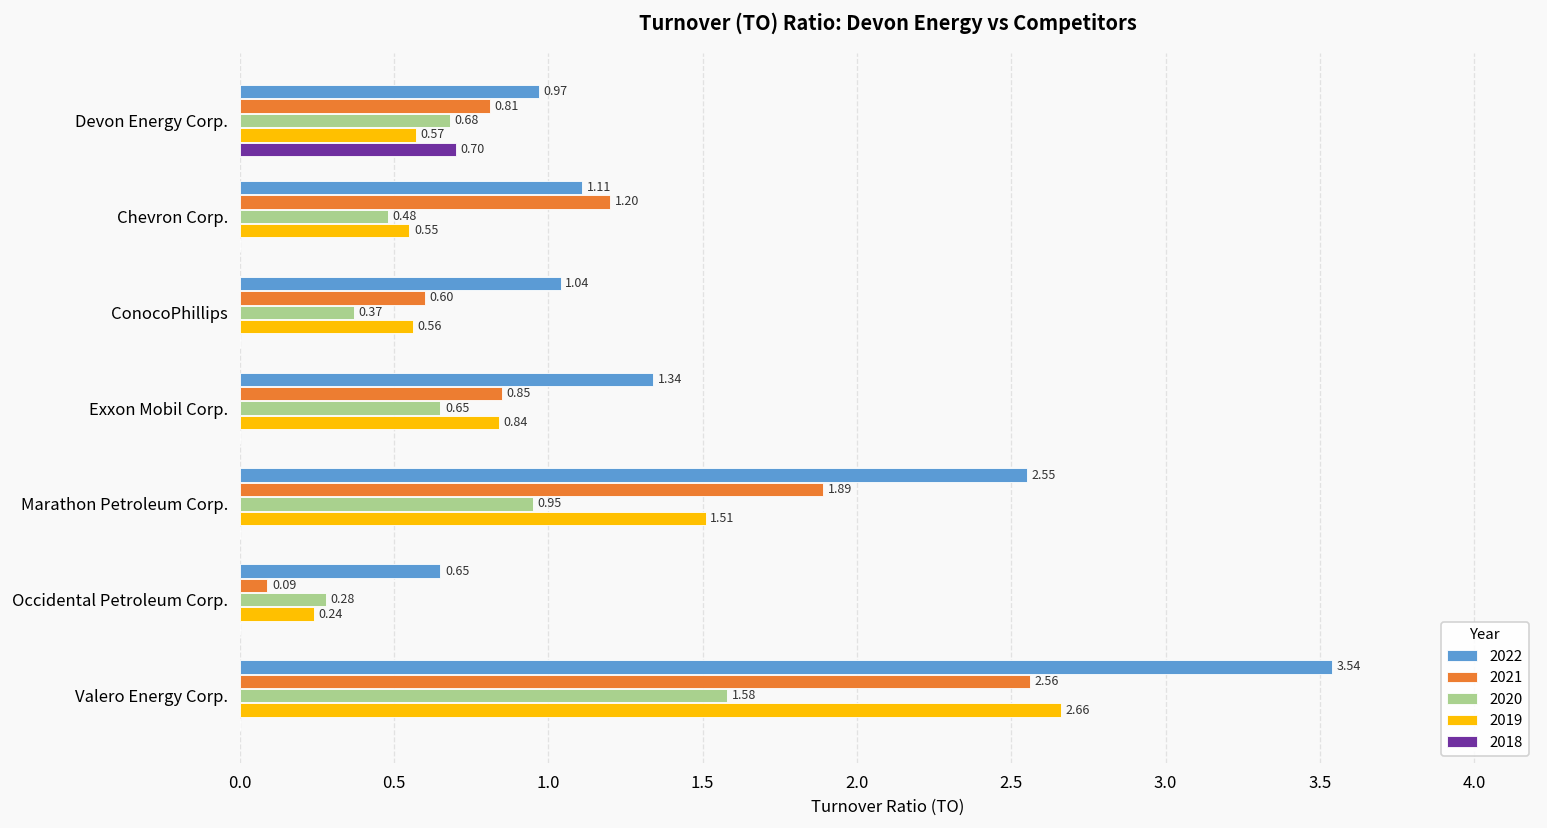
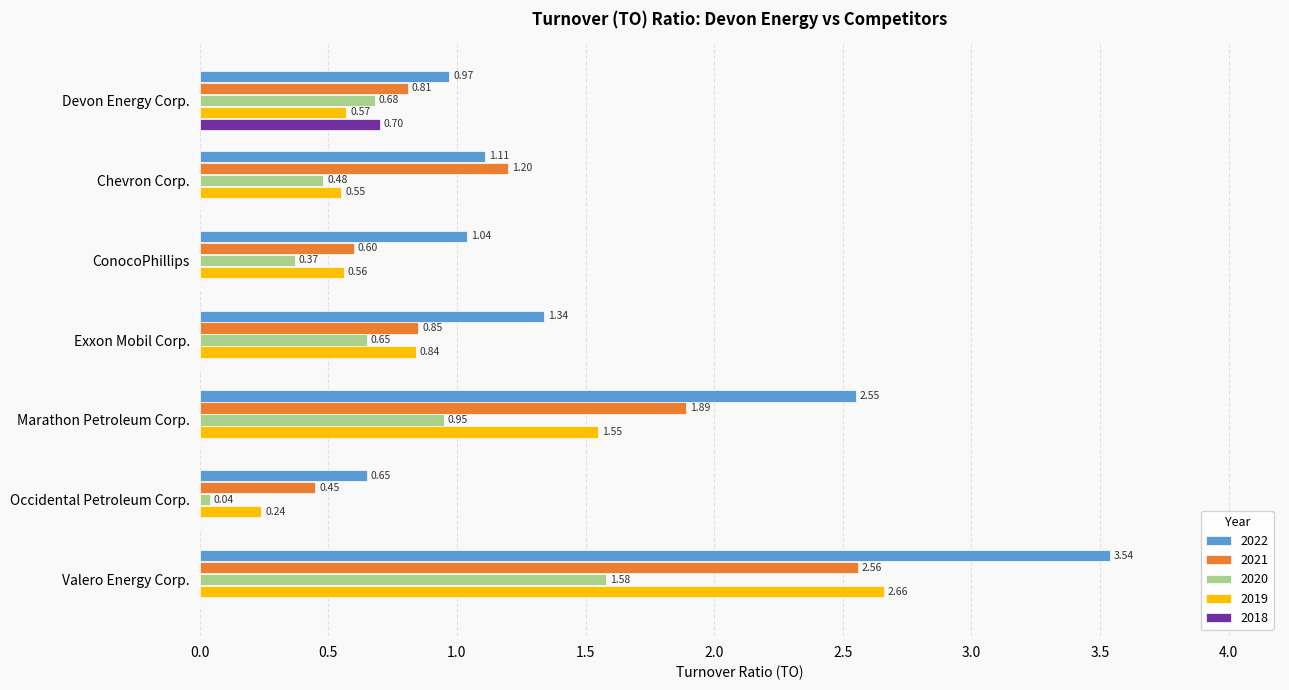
  {
    "2022": {
      "Devon Energy Corp.": 0.97,
      "Chevron Corp.": 1.11,
      "ConocoPhillips": 1.04,
      "Exxon Mobil Corp.": 1.34,
      "Marathon Petroleum Corp.": 2.55,
      "Occidental Petroleum Corp.": 0.65,
      "Valero Energy Corp.": 3.54
    },
    "2021": {
      "Devon Energy Corp.": 0.81,
      "Chevron Corp.": 1.20,
      "ConocoPhillips": 0.60,
      "Exxon Mobil Corp.": 0.85,
      "Marathon Petroleum Corp.": 1.89,
-     "Occidental Petroleum Corp.": 0.09,
+     "Occidental Petroleum Corp.": 0.45,
      "Valero Energy Corp.": 2.56
    },
    "2020": {
      "Devon Energy Corp.": 0.68,
      "Chevron Corp.": 0.48,
      "ConocoPhillips": 0.37,
      "Exxon Mobil Corp.": 0.65,
      "Marathon Petroleum Corp.": 0.95,
-     "Occidental Petroleum Corp.": 0.28,
+     "Occidental Petroleum Corp.": 0.04,
      "Valero Energy Corp.": 1.58
    },
    "2019": {
      "Devon Energy Corp.": 0.57,
      "Chevron Corp.": 0.55,
      "ConocoPhillips": 0.56,
      "Exxon Mobil Corp.": 0.84,
-     "Marathon Petroleum Corp.": 1.51,
+     "Marathon Petroleum Corp.": 1.55,
      "Occidental Petroleum Corp.": 0.24,
      "Valero Energy Corp.": 2.66
    },
    "2018": {
      "Devon Energy Corp.": 0.70
    }
  }
